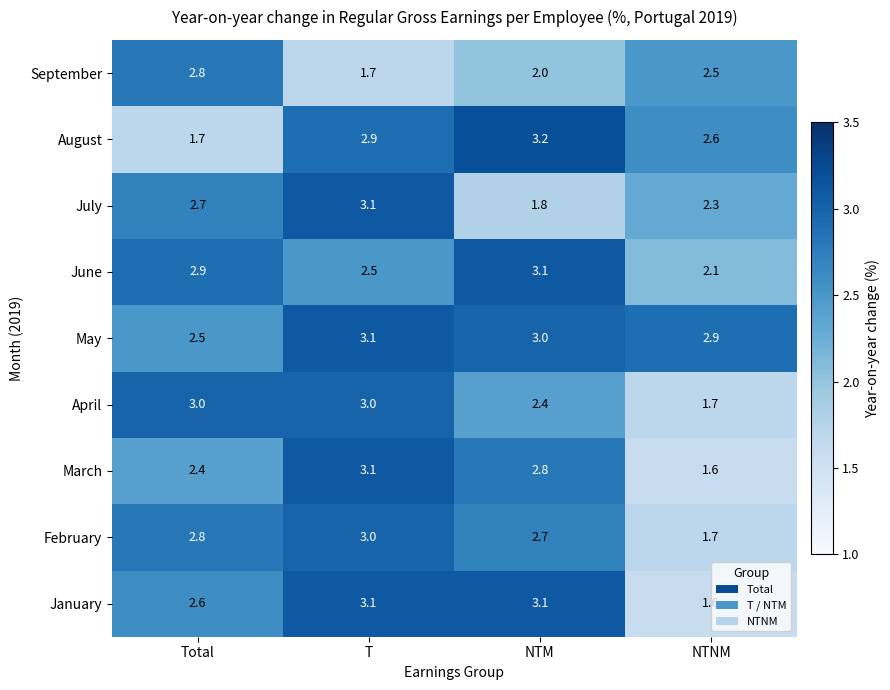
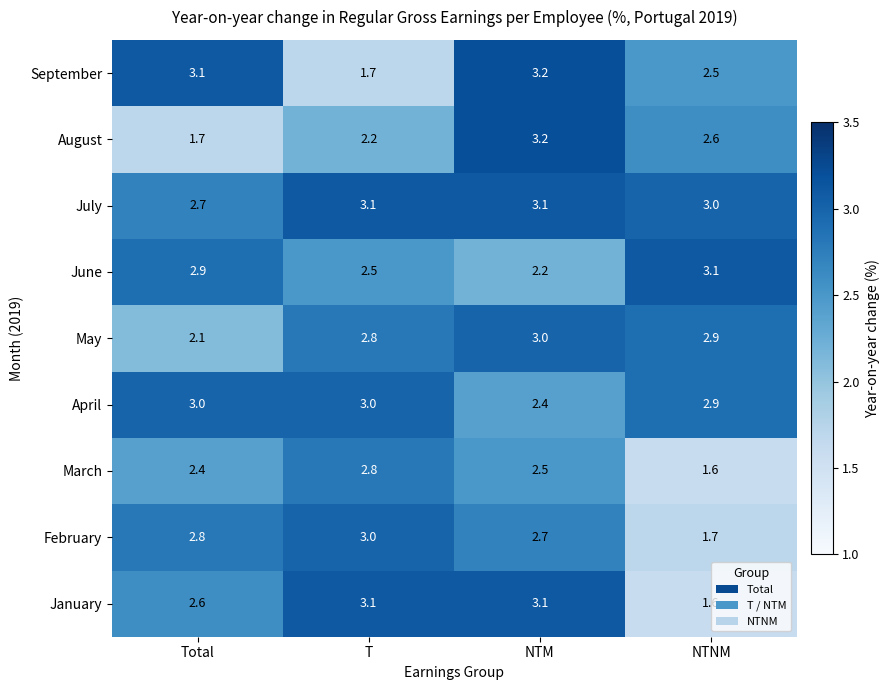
  {
    "September": {
-     "Total": 2.8,
+     "Total": 3.1,
      "T": 1.7,
-     "NTM": 2.0,
+     "NTM": 3.2,
      "NTNM": 2.5
    },
    "August": {
      "Total": 1.7,
-     "T": 2.9,
+     "T": 2.2,
      "NTM": 3.2,
      "NTNM": 2.6
    },
    "July": {
      "Total": 2.7,
      "T": 3.1,
-     "NTM": 1.8,
-     "NTNM": 2.3
+     "NTM": 3.1,
+     "NTNM": 3.0
    },
    "June": {
      "Total": 2.9,
      "T": 2.5,
-     "NTM": 3.1,
-     "NTNM": 2.1
+     "NTM": 2.2,
+     "NTNM": 3.1
    },
    "May": {
-     "Total": 2.5,
-     "T": 3.1,
+     "Total": 2.1,
+     "T": 2.8,
      "NTM": 3.0,
      "NTNM": 2.9
    },
    "April": {
      "Total": 3.0,
      "T": 3.0,
      "NTM": 2.4,
-     "NTNM": 1.7
+     "NTNM": 2.9
    },
    "March": {
      "Total": 2.4,
-     "T": 3.1,
-     "NTM": 2.8,
+     "T": 2.8,
+     "NTM": 2.5,
      "NTNM": 1.6
    },
    "February": {
      "Total": 2.8,
      "T": 3.0,
      "NTM": 2.7,
      "NTNM": 1.7
    },
    "January": {
      "Total": 2.6,
      "T": 3.1,
      "NTM": 3.1
    }
  }
